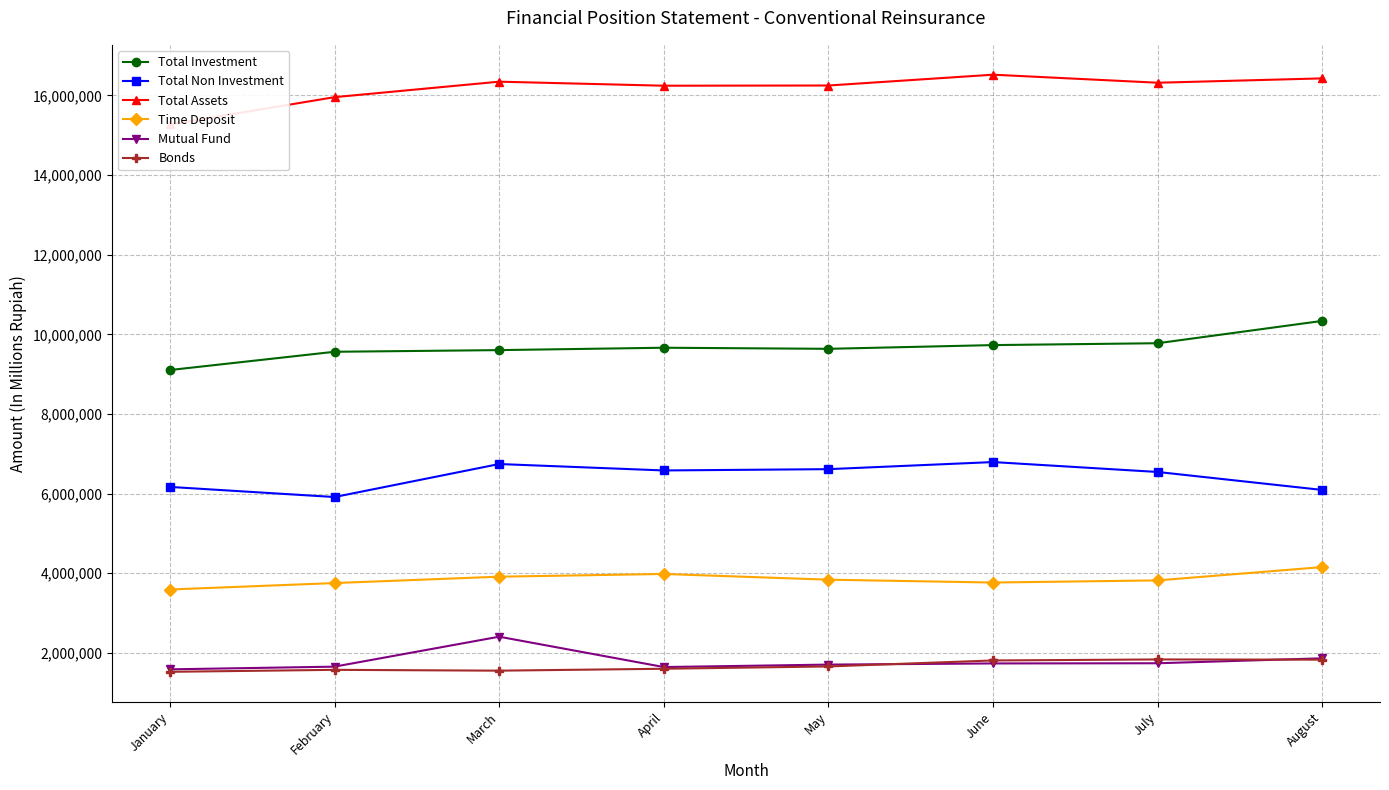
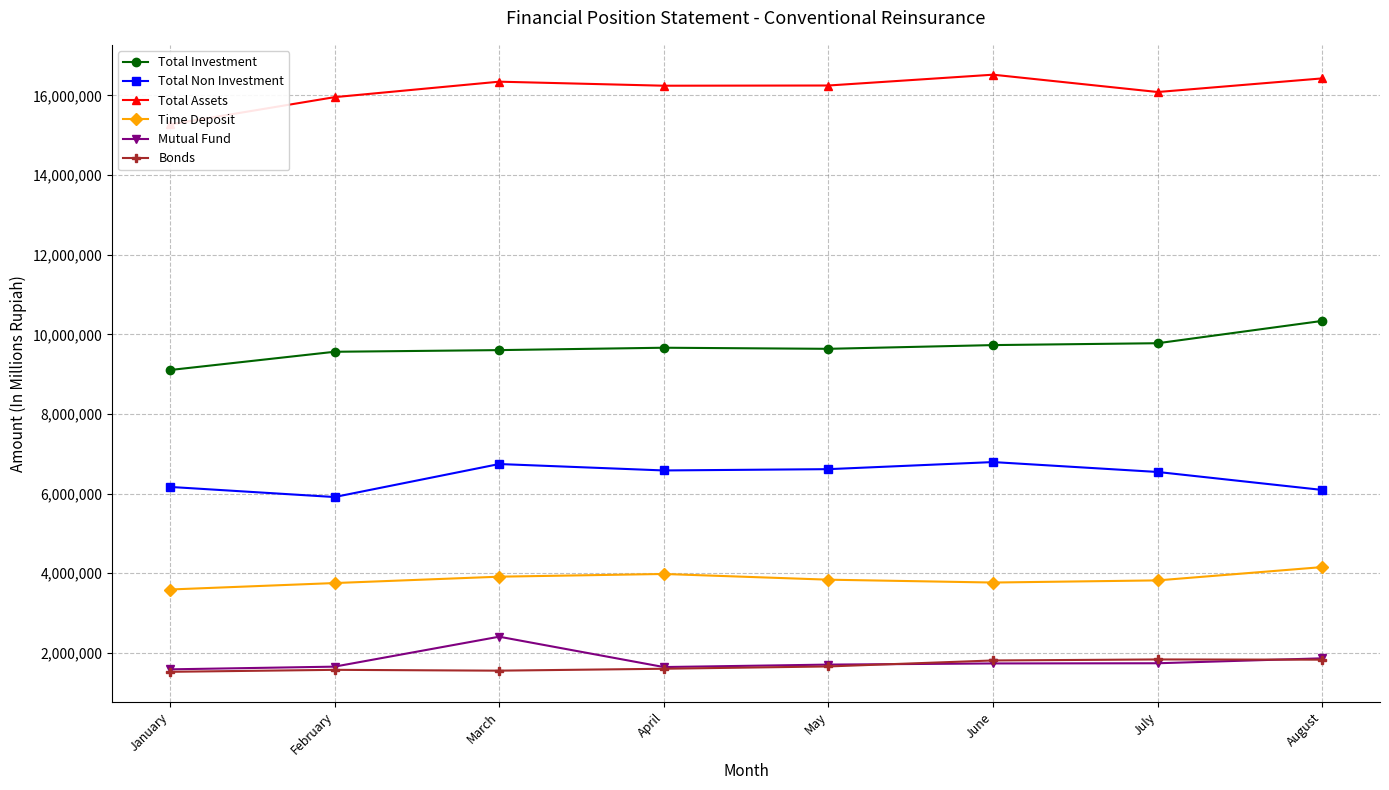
  {
    "Total Investment": {
      "January": "9,100,000",
      "February": "9,600,000",
      "March": "9,600,000",
      "April": "9,700,000",
      "May": "9,600,000",
      "June": "9,700,000",
      "July": "9,800,000",
      "August": "10,300,000"
    },
    "Total Non Investment": {
      "January": "6,200,000",
      "February": "5,900,000",
      "March": "6,700,000",
      "April": "6,600,000",
      "May": "6,600,000",
      "June": "6,800,000",
      "July": "6,500,000",
      "August": "6,100,000"
    },
    "Total Assets": {
      "February": "16,000,000",
      "March": "16,300,000",
      "April": "16,200,000",
      "May": "16,300,000",
      "June": "16,500,000",
-     "July": "16,300,000",
+     "July": "16,100,000",
      "August": "16,400,000"
    },
    "Time Deposit": {
      "January": "3,600,000",
      "February": "3,800,000",
      "March": "3,900,000",
      "April": "4,000,000",
      "May": "3,800,000",
      "June": "3,800,000",
      "July": "3,800,000",
      "August": "4,200,000"
    },
    "Mutual Fund": {
      "February": "1,700,000",
      "March": "2,400,000",
      "June": "1,700,000",
      "July": "1,700,000"
    },
    "Bonds": {
      "February": "1,600,000",
      "March": "1,600,000",
      "June": "1,800,000",
      "July": "1,800,000"
    }
  }
